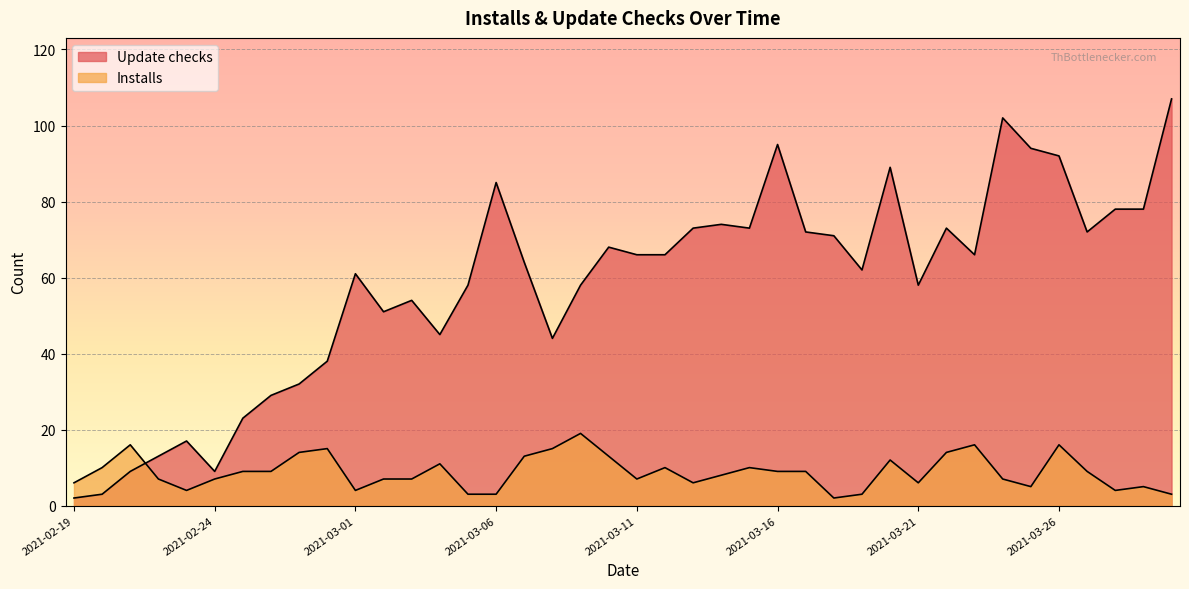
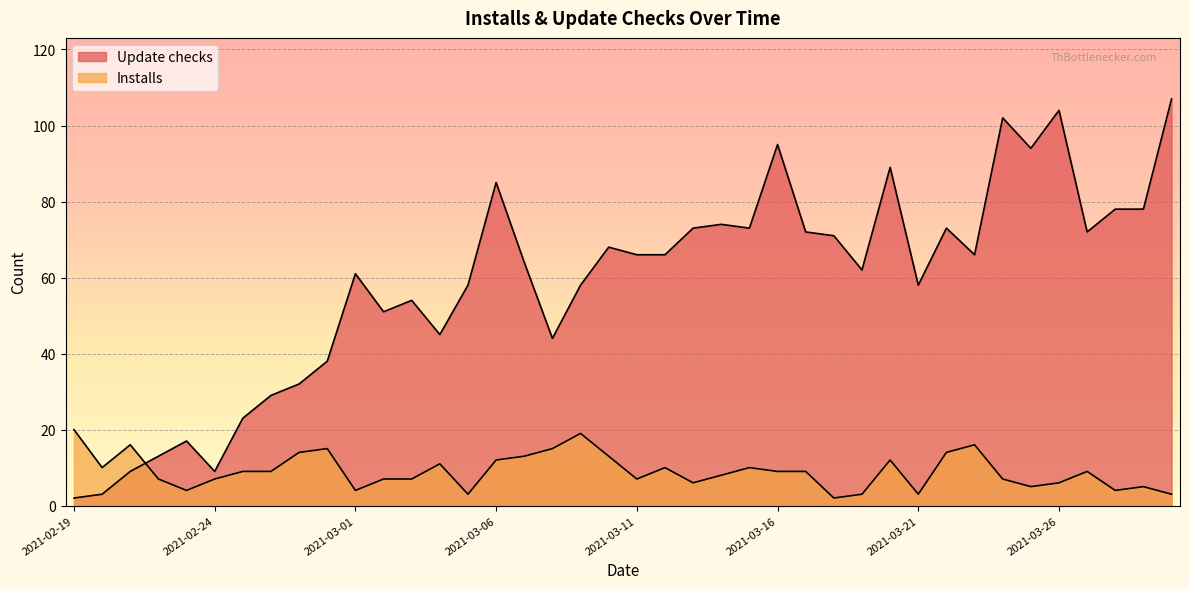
  {
    "Update checks": {
      "2021-02-19": 2,
      "2021-02-24": 9,
      "2021-03-01": 61,
      "2021-03-06": 85,
      "2021-03-11": 66,
      "2021-03-16": 95,
      "2021-03-21": 58,
-     "2021-03-26": 92
+     "2021-03-26": 104
    },
    "Installs": {
-     "2021-02-19": 6,
+     "2021-02-19": 20,
      "2021-02-24": 7,
      "2021-03-01": 4,
-     "2021-03-06": 3,
+     "2021-03-06": 12,
      "2021-03-11": 7,
      "2021-03-16": 9,
-     "2021-03-21": 6,
-     "2021-03-26": 16
+     "2021-03-21": 3,
+     "2021-03-26": 6
    }
  }
